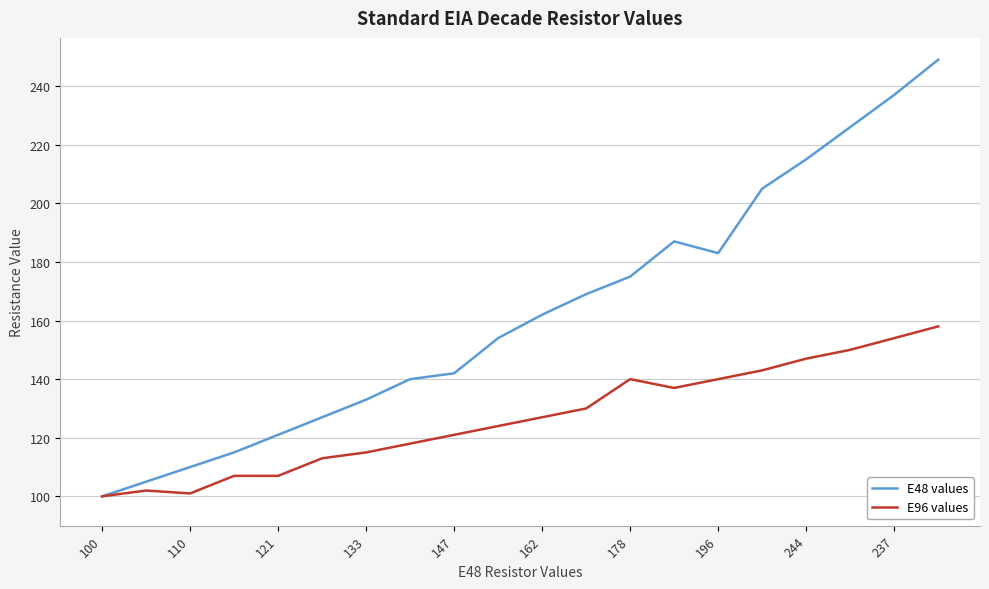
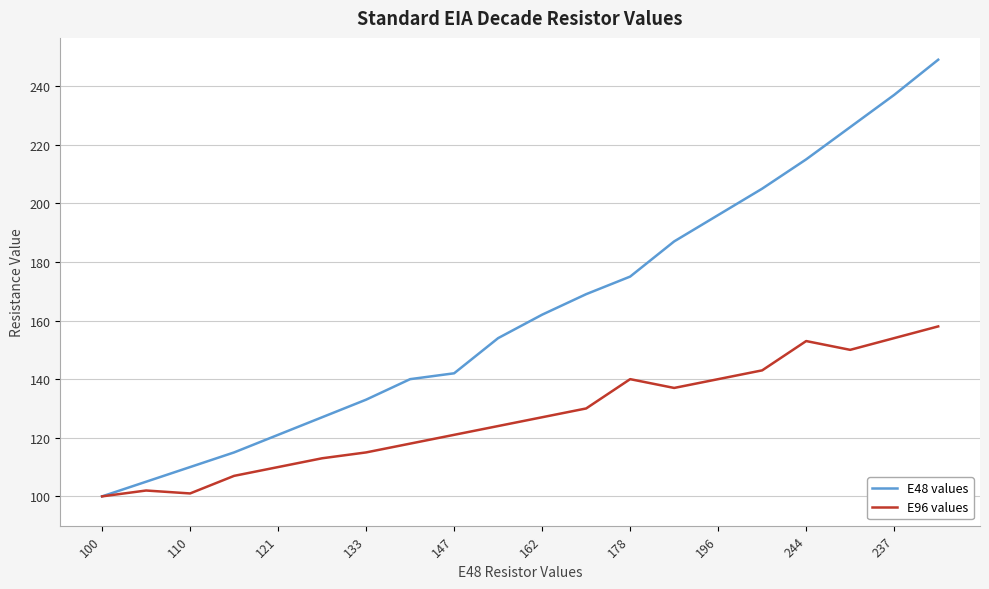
  {
    "E48 values": {
      "110": 110,
      "121": 121,
      "133": 133,
      "147": 142,
      "162": 162,
      "178": 175,
-     "196": 183,
+     "196": 196,
      "244": 215,
      "237": 237
    },
    "E96 values": {
      "110": 101,
-     "121": 107,
+     "121": 110,
      "133": 115,
      "147": 121,
      "162": 127,
      "178": 140,
      "196": 140,
-     "244": 147,
+     "244": 153,
      "237": 154
    }
  }
